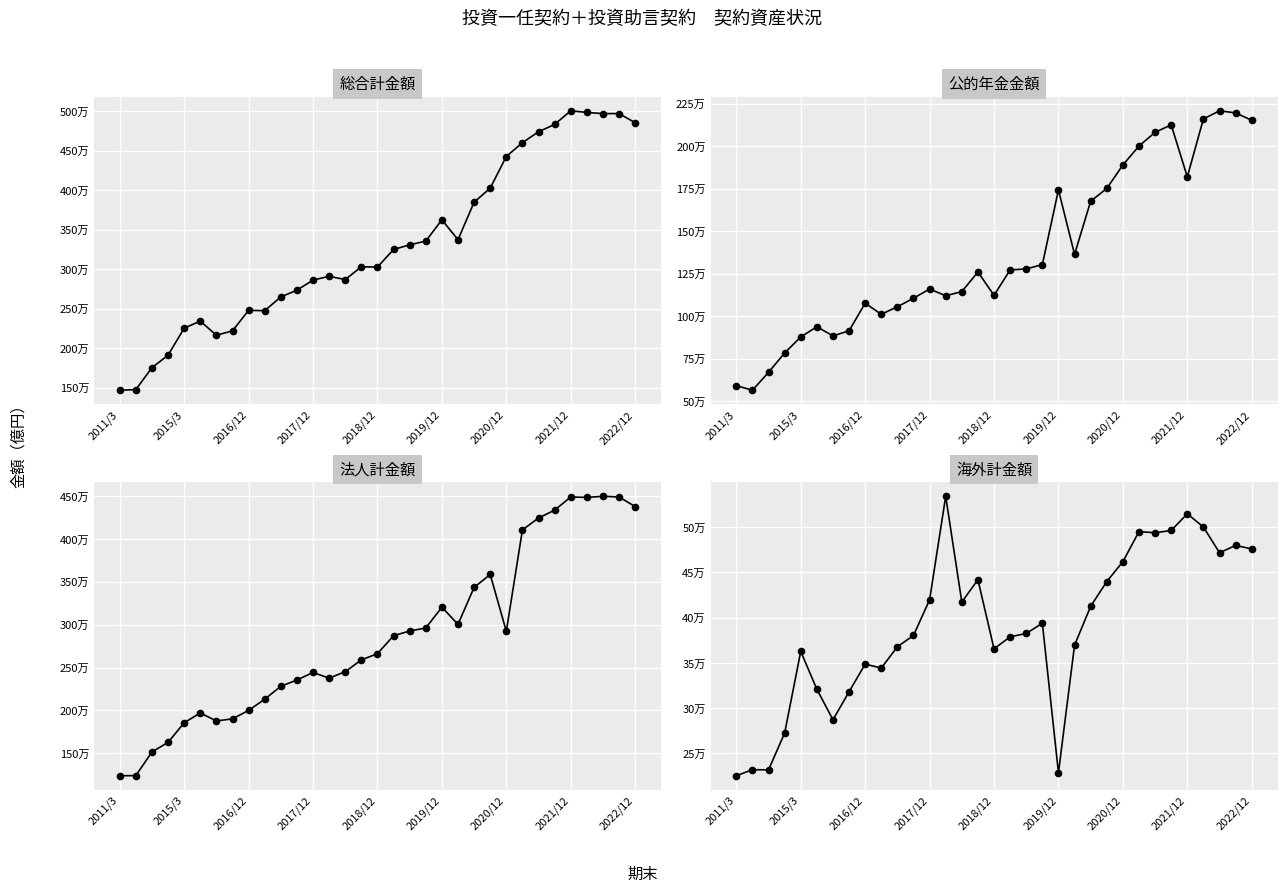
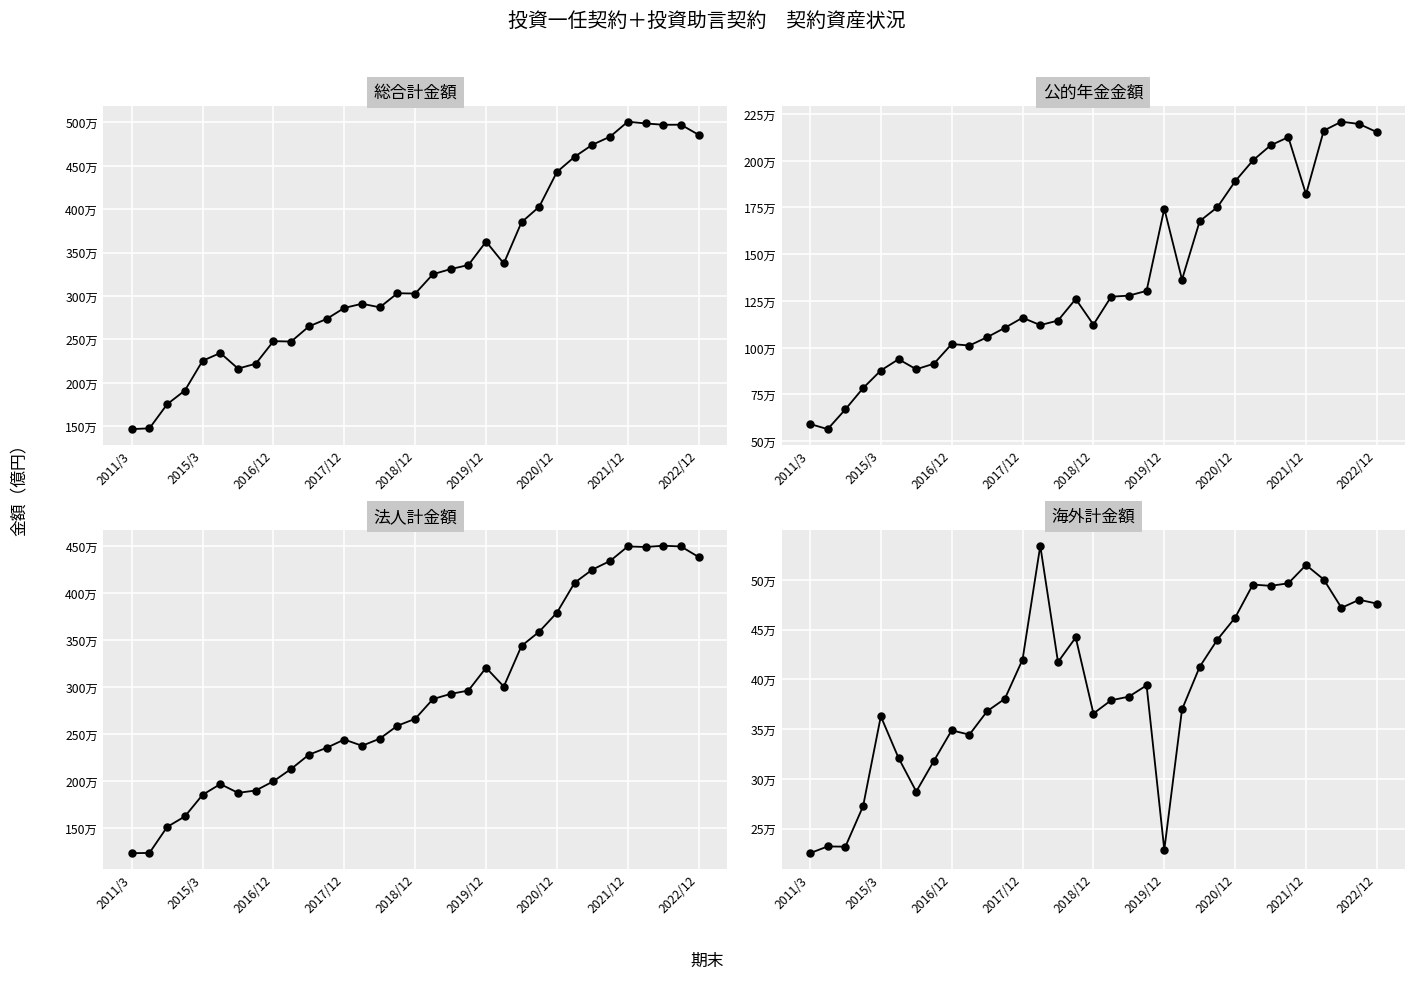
  {
    "総合計金額": {
      "2011/3": "150万",
      "2015/3": "230万",
      "2016/12": "250万",
      "2017/12": "290万",
      "2018/12": "300万",
      "2019/12": "360万",
      "2020/12": "440万",
      "2021/12": "500万",
      "2022/12": "490万"
    },
    "公的年金金額": {
      "2011/3": "59万",
      "2015/3": "88万",
-     "2016/12": "108万",
+     "2016/12": "102万",
      "2017/12": "116万",
      "2018/12": "112万",
      "2019/12": "174万",
      "2020/12": "189万",
      "2021/12": "182万",
      "2022/12": "215万"
    },
    "法人計金額": {
      "2011/3": "120万",
      "2015/3": "190万",
      "2016/12": "200万",
      "2017/12": "240万",
      "2018/12": "270万",
      "2019/12": "320万",
-     "2020/12": "290万",
+     "2020/12": "380万",
      "2021/12": "450万",
      "2022/12": "440万"
    },
    "海外計金額": {
      "2011/3": "23万",
      "2015/3": "36万",
      "2016/12": "35万",
      "2017/12": "42万",
      "2018/12": "37万",
      "2019/12": "23万",
      "2020/12": "46万",
      "2021/12": "51万",
      "2022/12": "48万"
    }
  }
